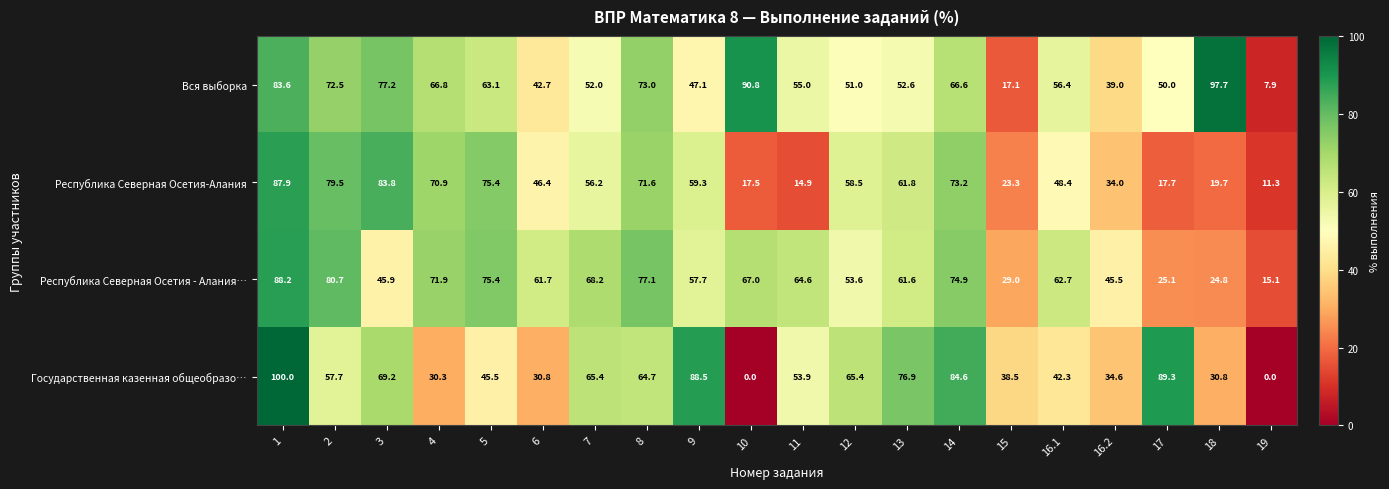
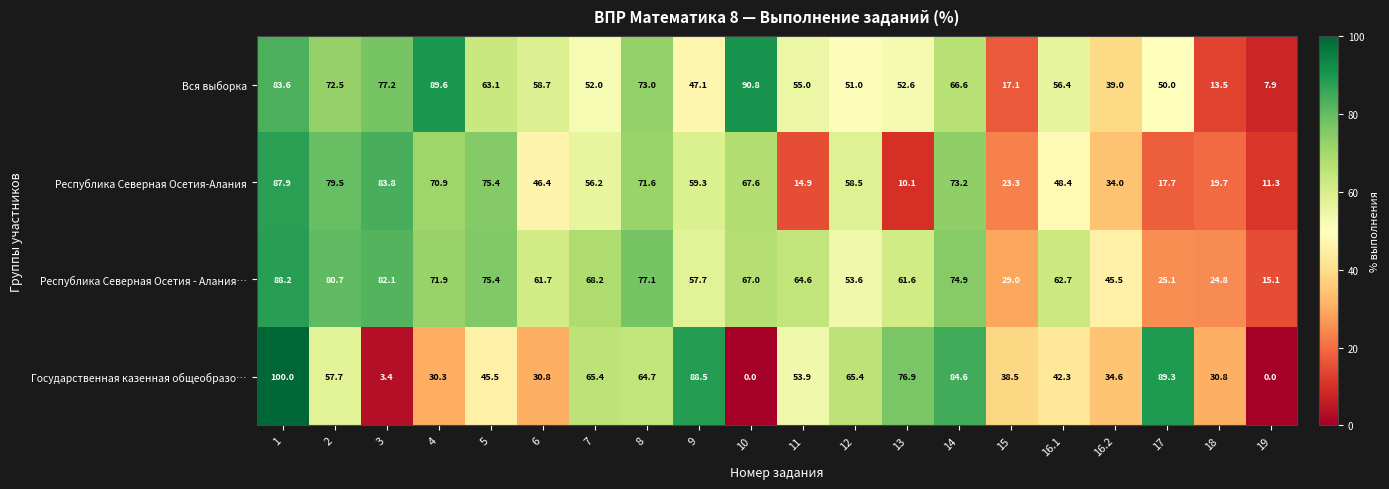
  {
    "Вся выборка": {
      "1": 83.6,
      "2": 72.5,
      "3": 77.2,
-     "4": 66.8,
+     "4": 89.6,
      "5": 63.1,
-     "6": 42.7,
+     "6": 58.7,
      "7": 52.0,
      "8": 73.0,
      "9": 47.1,
      "10": 90.8,
      "11": 55.0,
      "12": 51.0,
      "13": 52.6,
      "14": 66.6,
      "15": 17.1,
      "16.1": 56.4,
      "16.2": 39.0,
      "17": 50.0,
-     "18": 97.7,
+     "18": 13.5,
      "19": 7.9
    },
    "Республика Северная Осетия-Алания": {
      "1": 87.9,
      "2": 79.5,
      "3": 83.8,
      "4": 70.9,
      "5": 75.4,
      "6": 46.4,
      "7": 56.2,
      "8": 71.6,
      "9": 59.3,
-     "10": 17.5,
+     "10": 67.6,
      "11": 14.9,
      "12": 58.5,
-     "13": 61.8,
+     "13": 10.1,
      "14": 73.2,
      "15": 23.3,
      "16.1": 48.4,
      "16.2": 34.0,
      "17": 17.7,
      "18": 19.7,
      "19": 11.3
    },
    "Республика Северная Осетия - Алания…": {
      "1": 88.2,
      "2": 80.7,
-     "3": 45.9,
+     "3": 82.1,
      "4": 71.9,
      "5": 75.4,
      "6": 61.7,
      "7": 68.2,
      "8": 77.1,
      "9": 57.7,
      "10": 67.0,
      "11": 64.6,
      "12": 53.6,
      "13": 61.6,
      "14": 74.9,
      "15": 29.0,
      "16.1": 62.7,
      "16.2": 45.5,
      "17": 25.1,
      "18": 24.8,
      "19": 15.1
    },
    "Государственная казенная общеобразо…": {
      "1": 100.0,
      "2": 57.7,
-     "3": 69.2,
+     "3": 3.4,
      "4": 30.3,
      "5": 45.5,
      "6": 30.8,
      "7": 65.4,
      "8": 64.7,
      "9": 88.5,
      "10": 0.0,
      "11": 53.9,
      "12": 65.4,
      "13": 76.9,
      "14": 84.6,
      "15": 38.5,
      "16.1": 42.3,
      "16.2": 34.6,
      "17": 89.3,
      "18": 30.8,
      "19": 0.0
    }
  }
